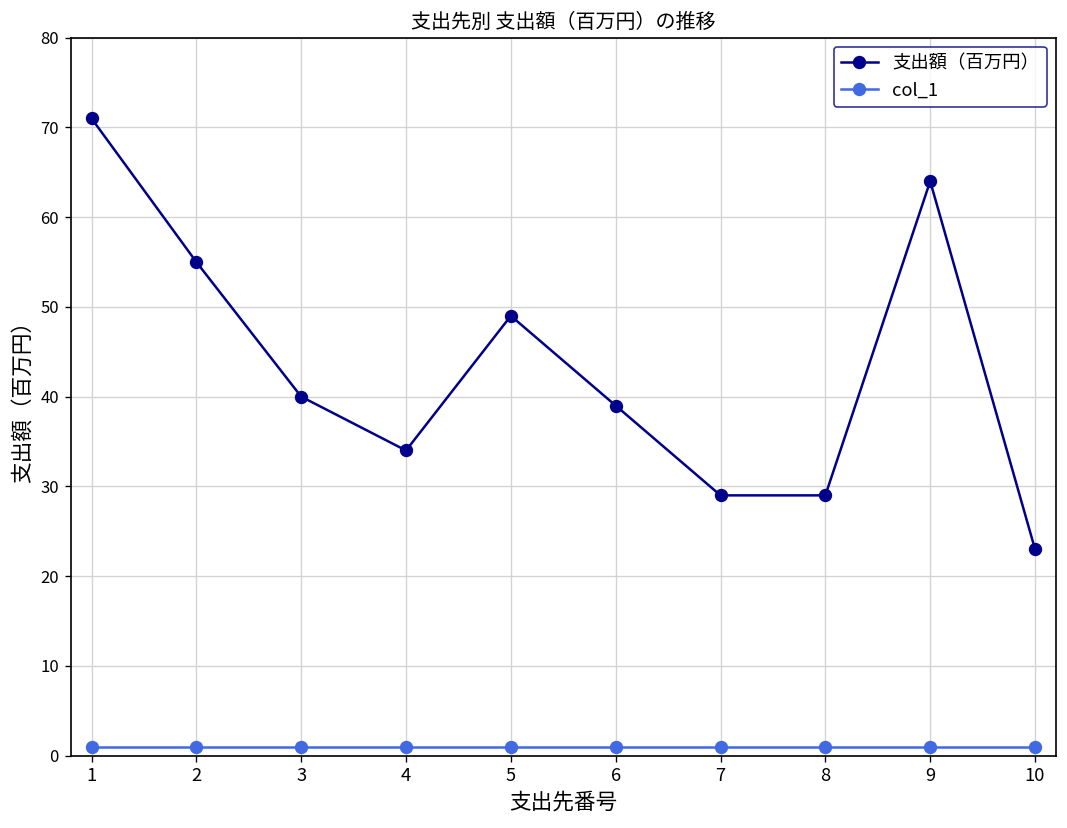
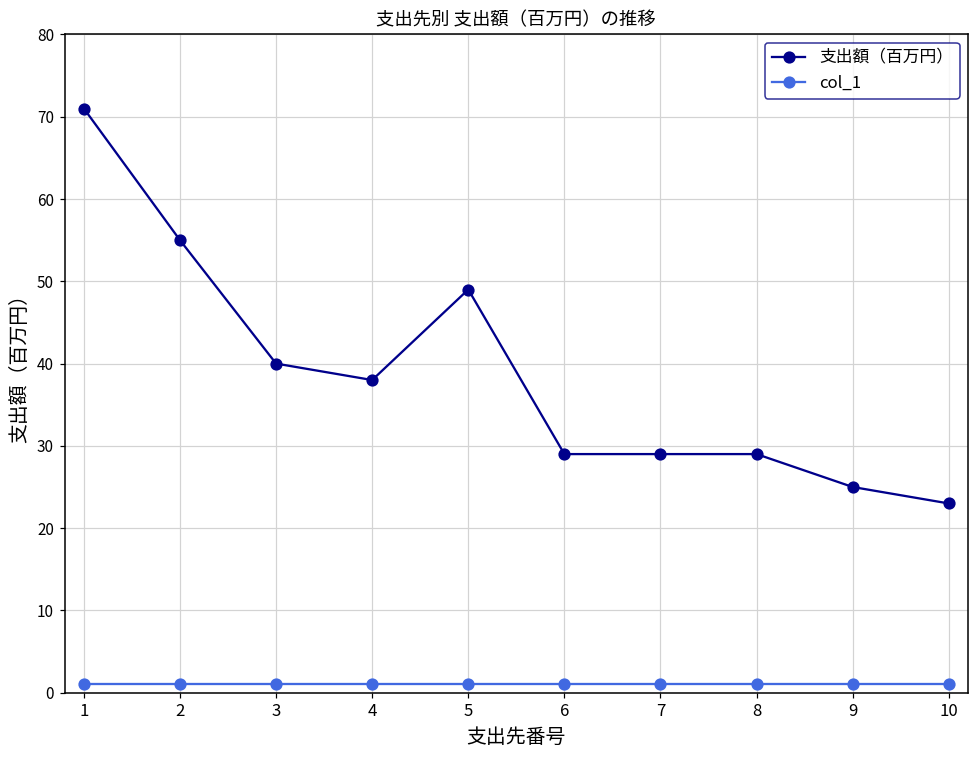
  {
    "支出額（百万円）": {
      "1": 71,
      "2": 55,
      "3": 40,
-     "4": 34,
+     "4": 38,
      "5": 49,
-     "6": 39,
+     "6": 29,
      "7": 29,
      "8": 29,
-     "9": 64,
+     "9": 25,
      "10": 23
    },
    "col_1": {
      "1": 1,
      "2": 1,
      "3": 1,
      "4": 1,
      "5": 1,
      "6": 1,
      "7": 1,
      "8": 1,
      "9": 1,
      "10": 1
    }
  }
